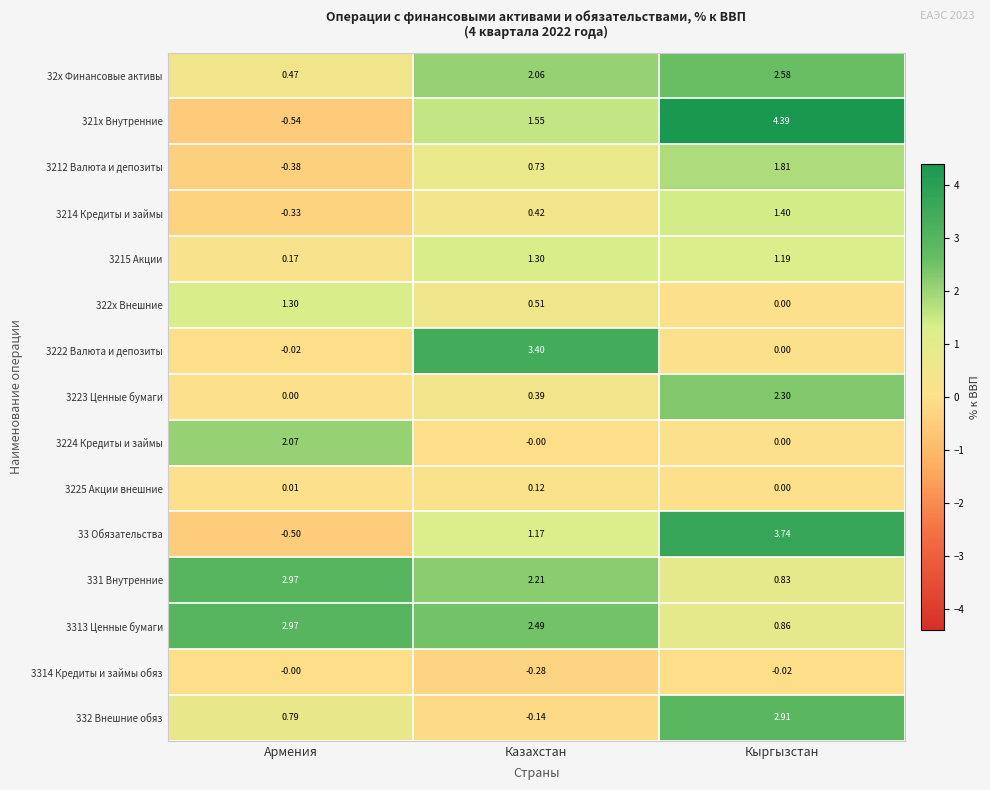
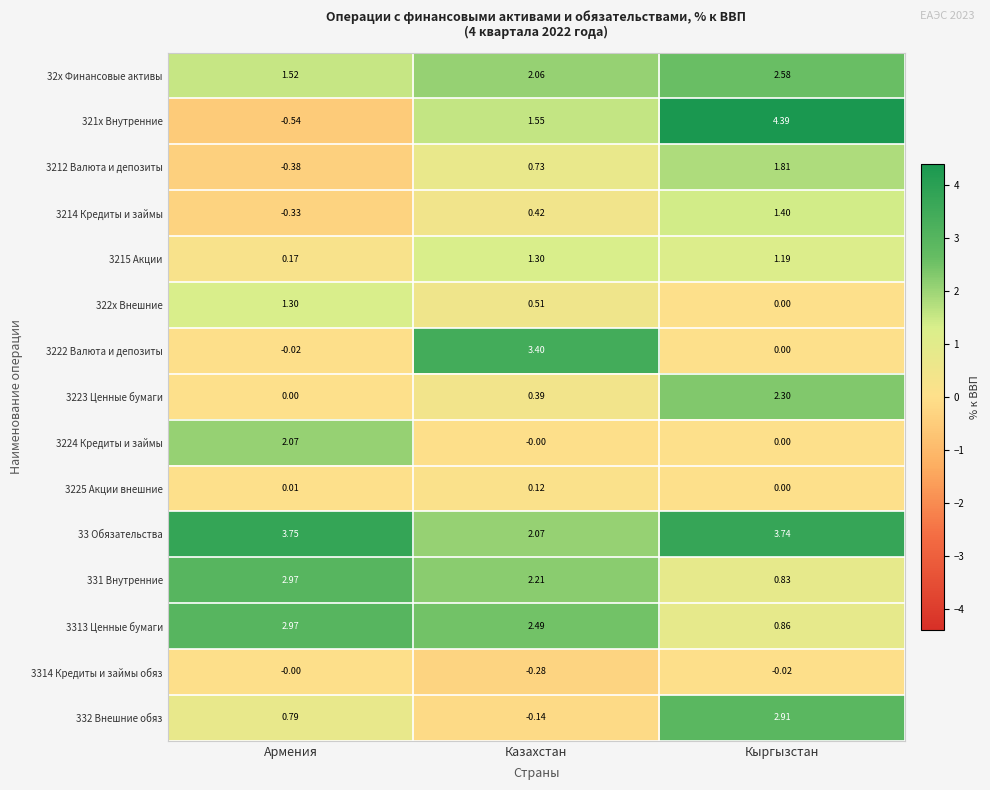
  {
    "32x Финансовые активы": {
-     "Армения": 0.47,
+     "Армения": 1.52,
      "Казахстан": 2.06,
      "Кыргызстан": 2.58
    },
    "321x Внутренние": {
      "Армения": -0.54,
      "Казахстан": 1.55,
      "Кыргызстан": 4.39
    },
    "3212 Валюта и депозиты": {
      "Армения": -0.38,
      "Казахстан": 0.73,
      "Кыргызстан": 1.81
    },
    "3214 Кредиты и займы": {
      "Армения": -0.33,
      "Казахстан": 0.42,
      "Кыргызстан": 1.40
    },
    "3215 Акции": {
      "Армения": 0.17,
      "Казахстан": 1.30,
      "Кыргызстан": 1.19
    },
    "322x Внешние": {
      "Армения": 1.30,
      "Казахстан": 0.51,
      "Кыргызстан": 0.00
    },
    "3222 Валюта и депозиты": {
      "Армения": -0.02,
      "Казахстан": 3.40,
      "Кыргызстан": 0.00
    },
    "3223 Ценные бумаги": {
      "Армения": 0.00,
      "Казахстан": 0.39,
      "Кыргызстан": 2.30
    },
    "3224 Кредиты и займы": {
      "Армения": 2.07,
      "Казахстан": -0.00,
      "Кыргызстан": 0.00
    },
    "3225 Акции внешние": {
      "Армения": 0.01,
      "Казахстан": 0.12,
      "Кыргызстан": 0.00
    },
    "33 Обязательства": {
-     "Армения": -0.50,
-     "Казахстан": 1.17,
+     "Армения": 3.75,
+     "Казахстан": 2.07,
      "Кыргызстан": 3.74
    },
    "331 Внутренние": {
      "Армения": 2.97,
      "Казахстан": 2.21,
      "Кыргызстан": 0.83
    },
    "3313 Ценные бумаги": {
      "Армения": 2.97,
      "Казахстан": 2.49,
      "Кыргызстан": 0.86
    },
    "3314 Кредиты и займы обяз": {
      "Армения": -0.00,
      "Казахстан": -0.28,
      "Кыргызстан": -0.02
    },
    "332 Внешние обяз": {
      "Армения": 0.79,
      "Казахстан": -0.14,
      "Кыргызстан": 2.91
    }
  }
